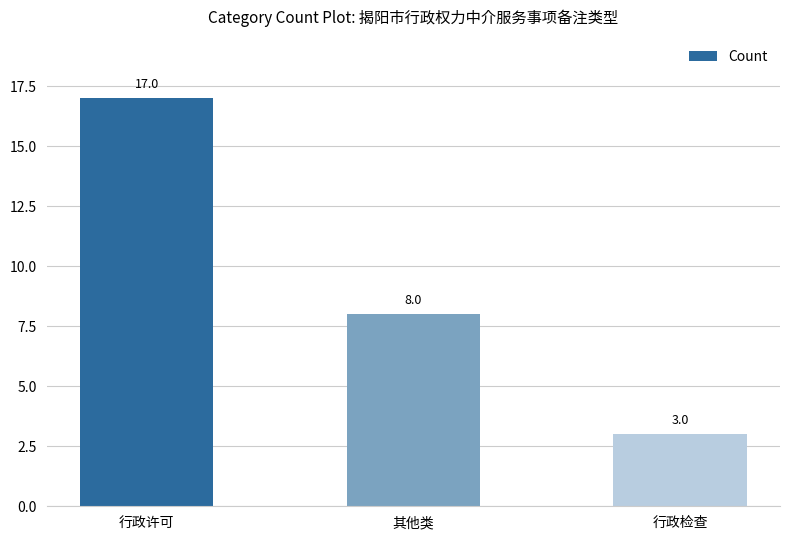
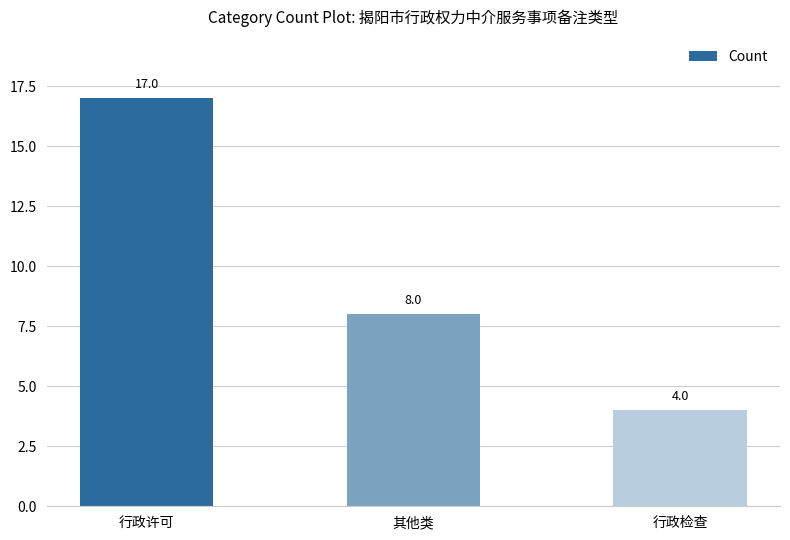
  {
    "行政许可": 17.0,
    "其他类": 8.0,
-   "行政检查": 3.0
+   "行政检查": 4.0
  }
